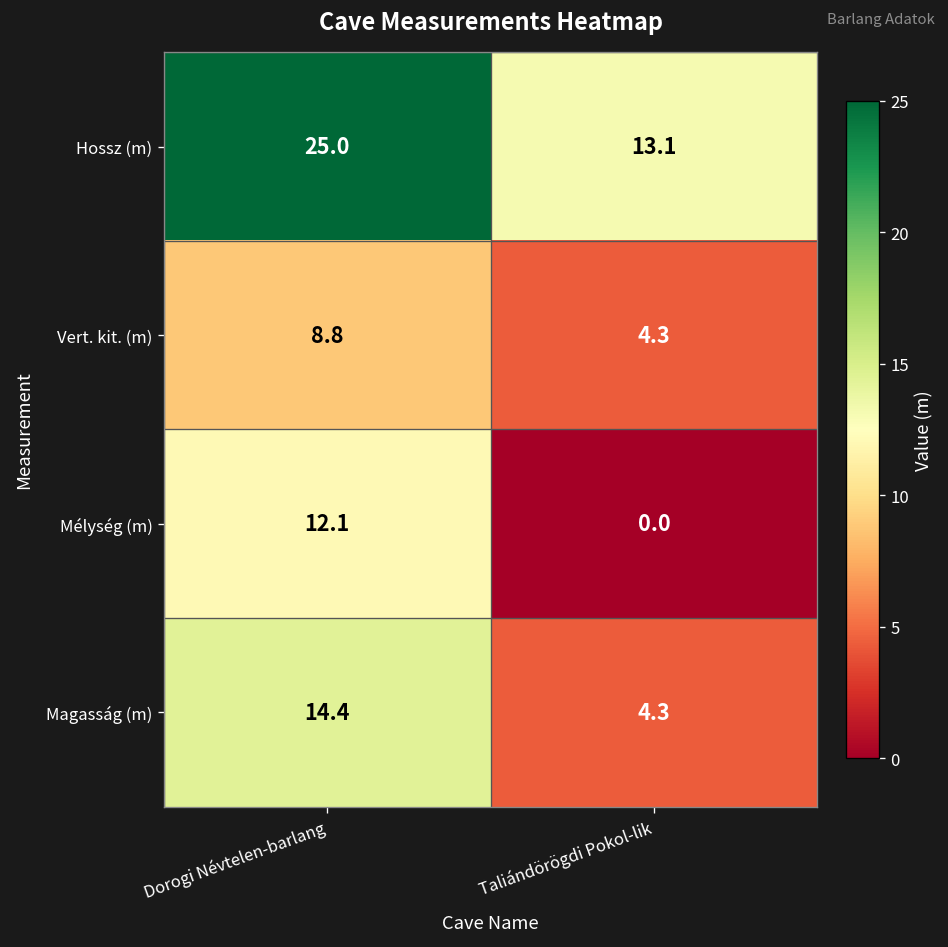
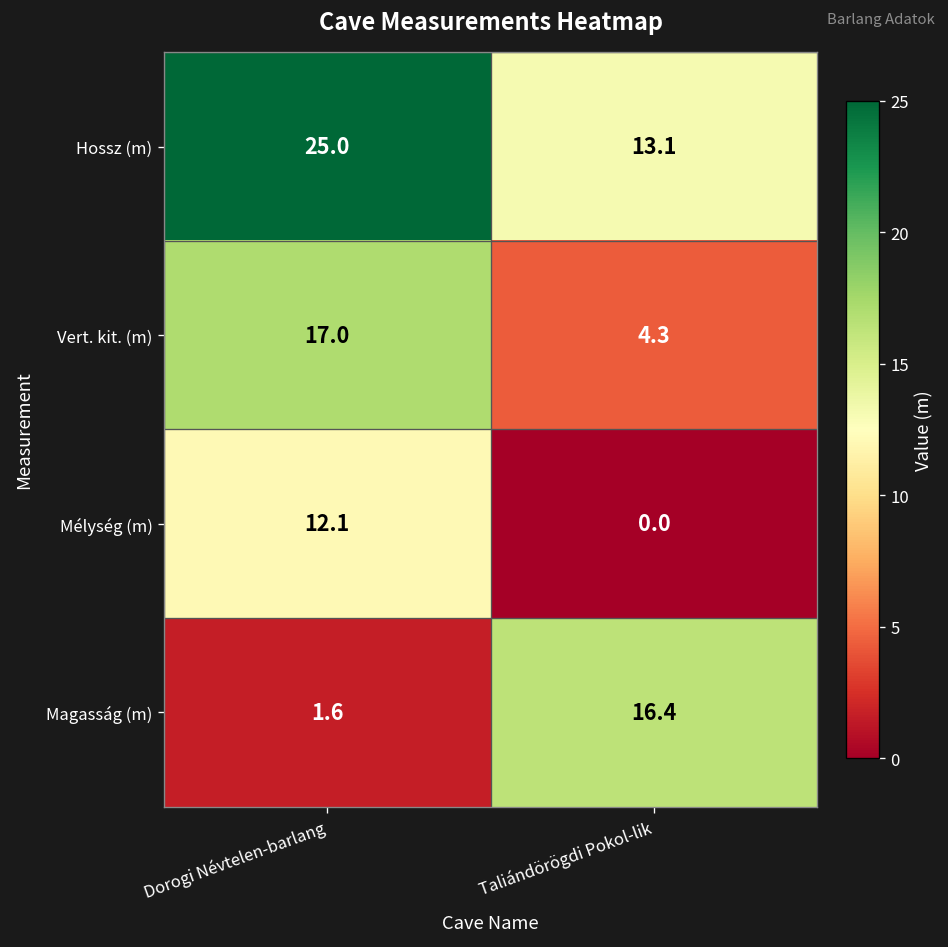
  {
    "Hossz (m)": {
      "Dorogi Névtelen-barlang": 25.0,
      "Taliándörögdi Pokol-lik": 13.1
    },
    "Vert. kit. (m)": {
-     "Dorogi Névtelen-barlang": 8.8,
+     "Dorogi Névtelen-barlang": 17.0,
      "Taliándörögdi Pokol-lik": 4.3
    },
    "Mélység (m)": {
      "Dorogi Névtelen-barlang": 12.1,
      "Taliándörögdi Pokol-lik": 0.0
    },
    "Magasság (m)": {
-     "Dorogi Névtelen-barlang": 14.4,
-     "Taliándörögdi Pokol-lik": 4.3
+     "Dorogi Névtelen-barlang": 1.6,
+     "Taliándörögdi Pokol-lik": 16.4
    }
  }
